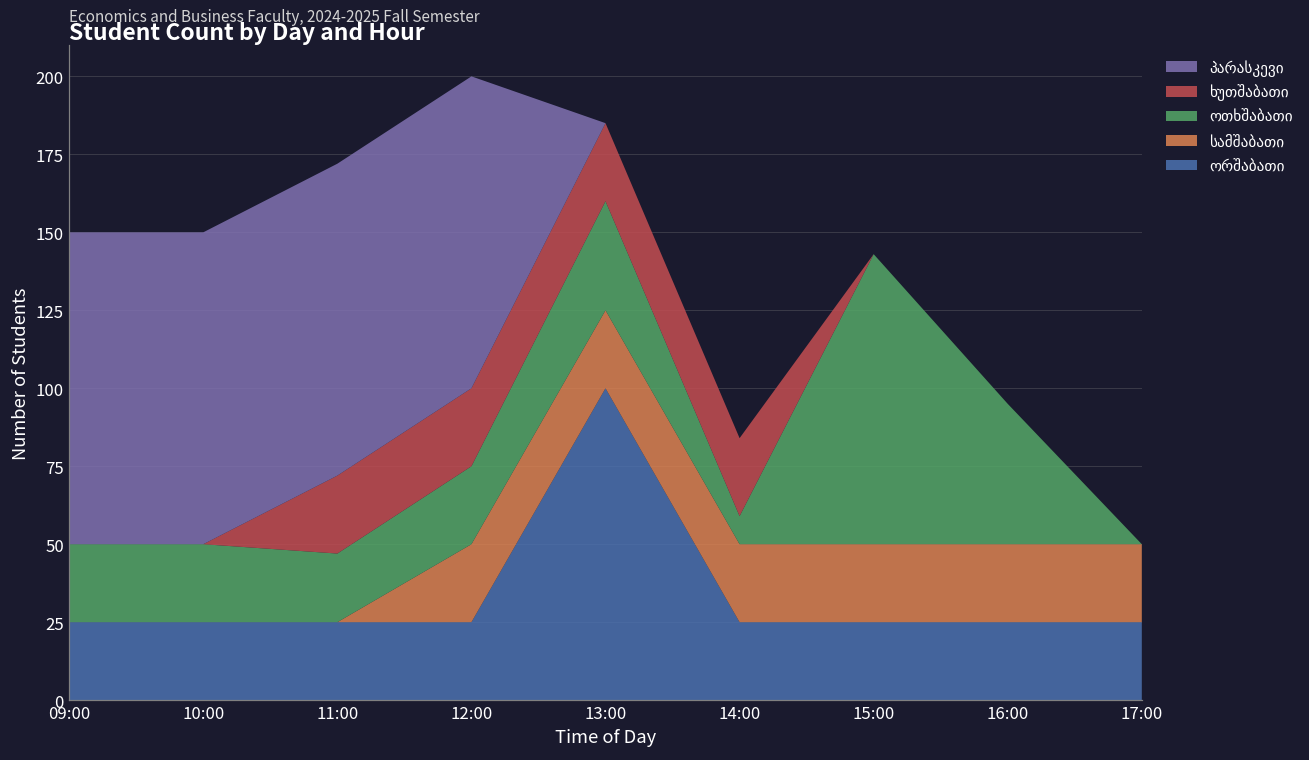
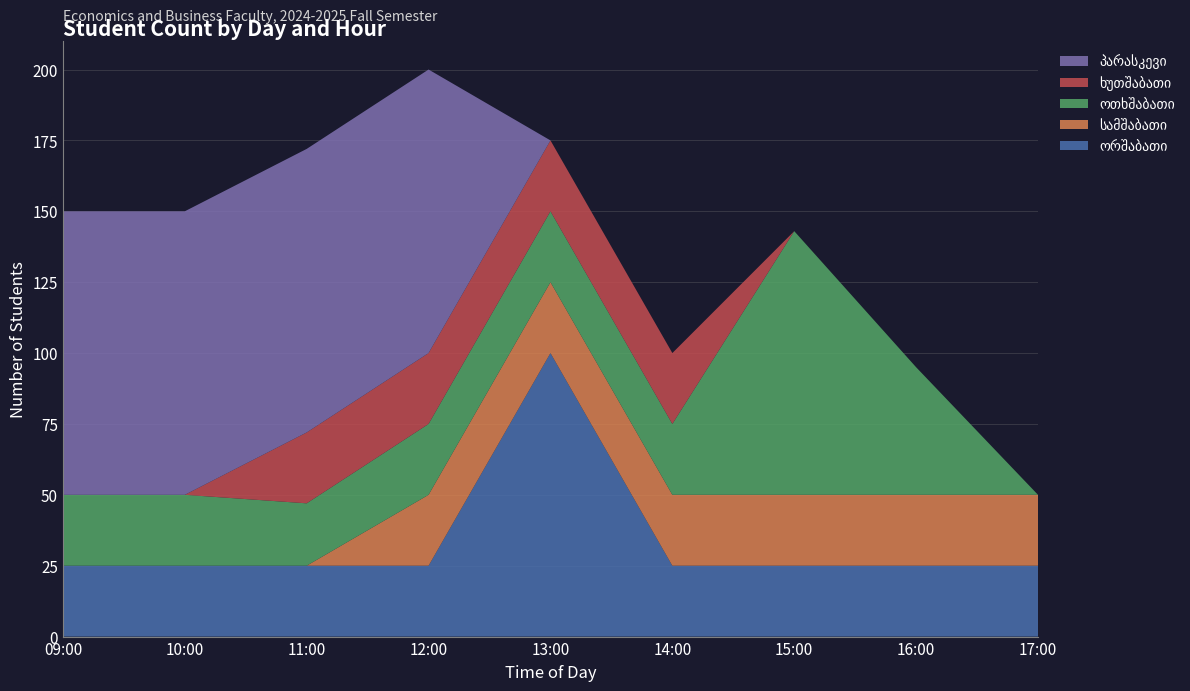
  {
    "ოთხშაბათი": {
      "11:00": 22,
      "12:00": 25,
-     "13:00": 35,
-     "14:00": 9
+     "13:00": 25,
+     "14:00": 25
    }
  }
